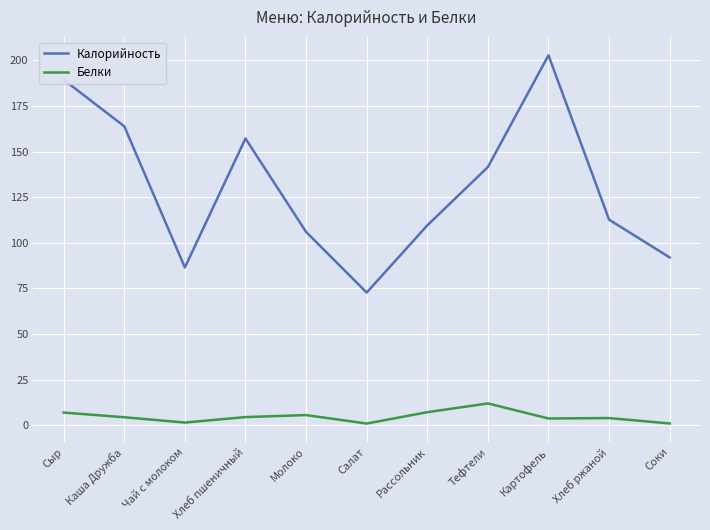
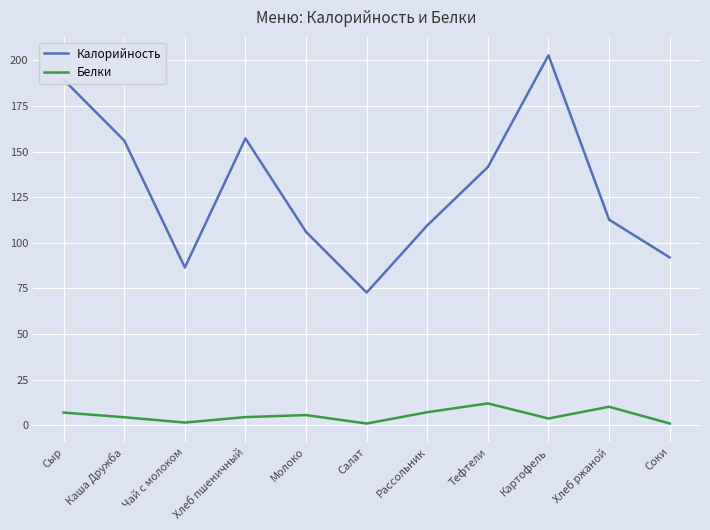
  {
    "Калорийность": {
-     "Каша Дружба": 164,
+     "Каша Дружба": 156,
      "Чай с молоком": 87,
      "Хлеб пшеничный": 157,
      "Молоко": 106,
      "Салат": 73,
      "Рассольник": 110,
      "Тефтели": 142,
      "Картофель": 203,
      "Хлеб ржаной": 113,
      "Соки": 92
    },
    "Белки": {
      "Сыр": 7,
      "Каша Дружба": 4,
      "Чай с молоком": 2,
      "Хлеб пшеничный": 5,
      "Молоко": 6,
      "Салат": 1,
      "Рассольник": 7,
      "Тефтели": 12,
      "Картофель": 4,
-     "Хлеб ржаной": 4,
+     "Хлеб ржаной": 10,
      "Соки": 1
    }
  }
